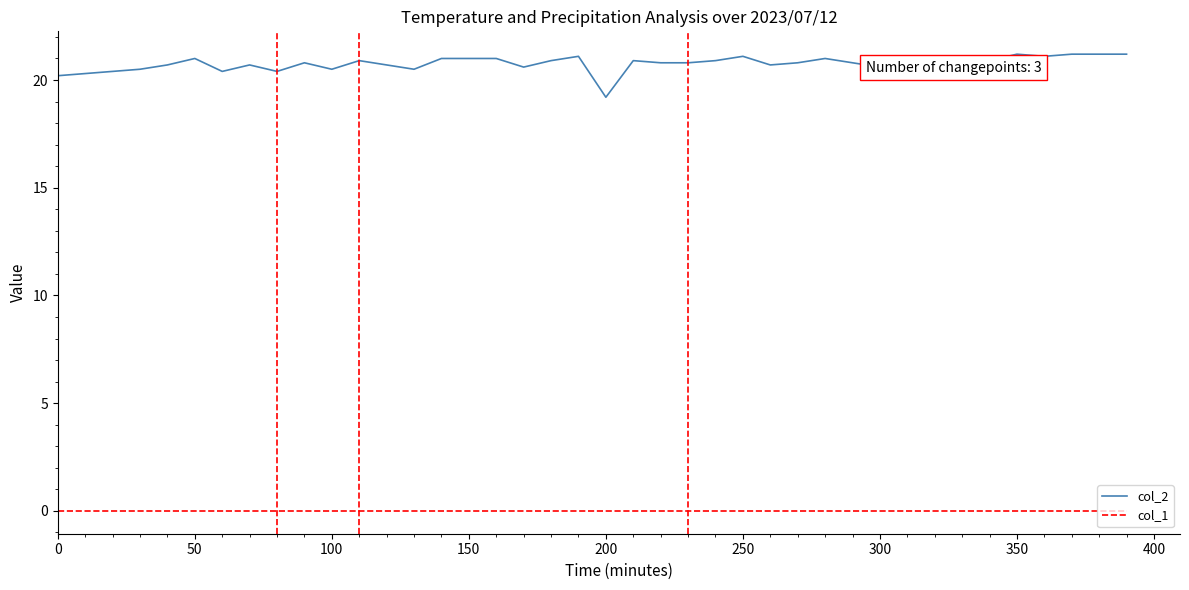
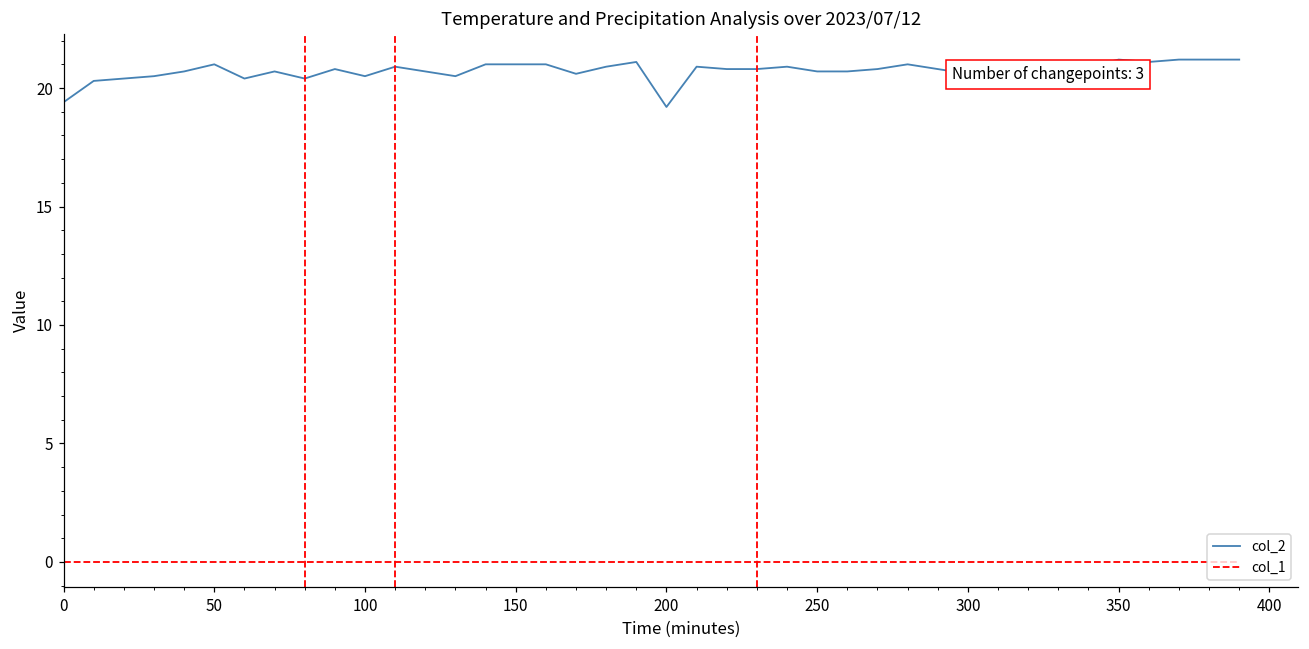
  {
    "col_2": {
-     "0": 20.2,
+     "0": 19.4,
      "50": 21.0,
      "100": 20.5,
      "150": 21.0,
      "200": 19.2,
-     "250": 21.1,
+     "250": 20.7,
      "350": 21.2
    },
    "col_1": {
      "0": 0.0,
      "50": 0.0,
      "100": 0.0,
      "150": 0.0,
      "200": 0.0,
      "250": 0.0,
      "300": 0.0,
      "350": 0.0
    }
  }
